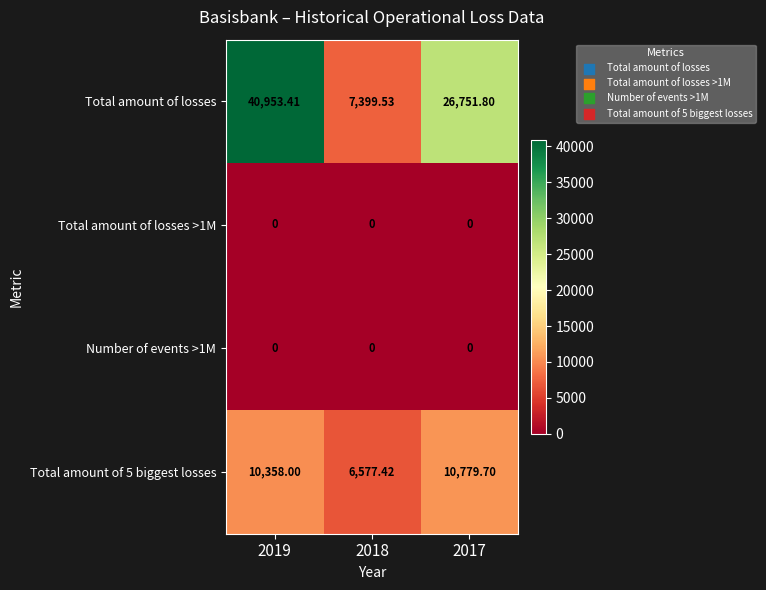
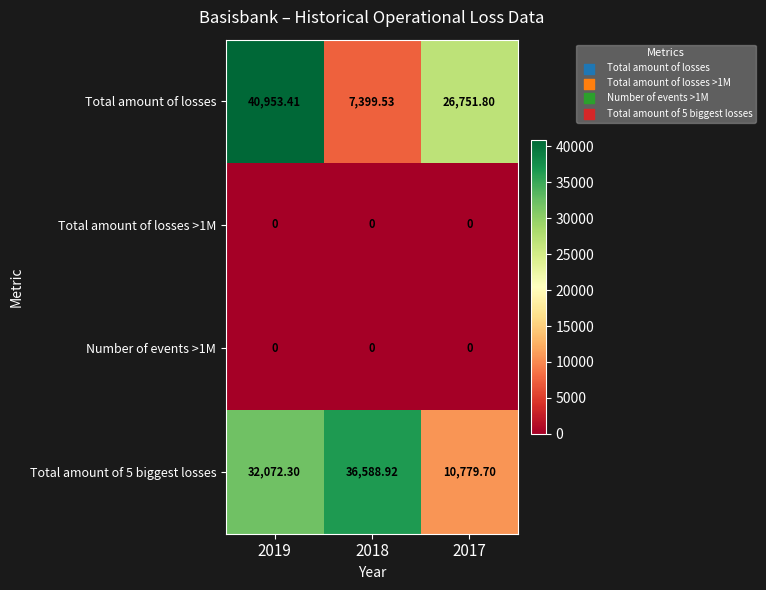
  {
    "Total amount of losses": {
      "2019": "40,953.41",
      "2018": "7,399.53",
      "2017": "26,751.80"
    },
    "Total amount of losses >1M": {
      "2019": "0",
      "2018": "0",
      "2017": "0"
    },
    "Number of events >1M": {
      "2019": "0",
      "2018": "0",
      "2017": "0"
    },
    "Total amount of 5 biggest losses": {
-     "2019": "10,358.00",
-     "2018": "6,577.42",
+     "2019": "32,072.30",
+     "2018": "36,588.92",
      "2017": "10,779.70"
    }
  }
